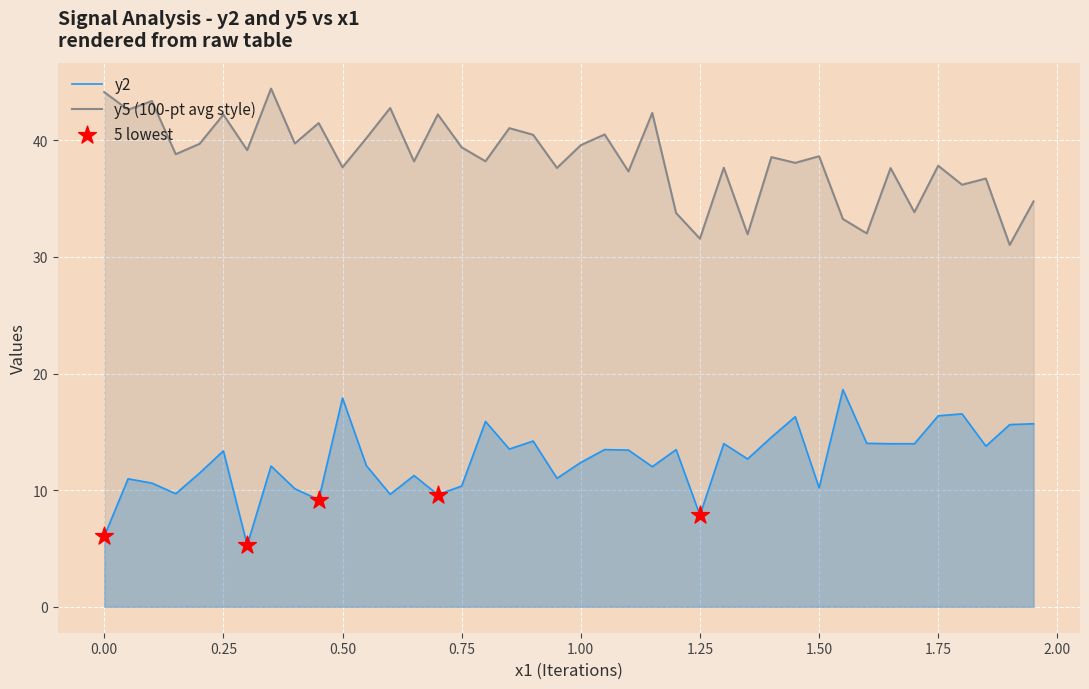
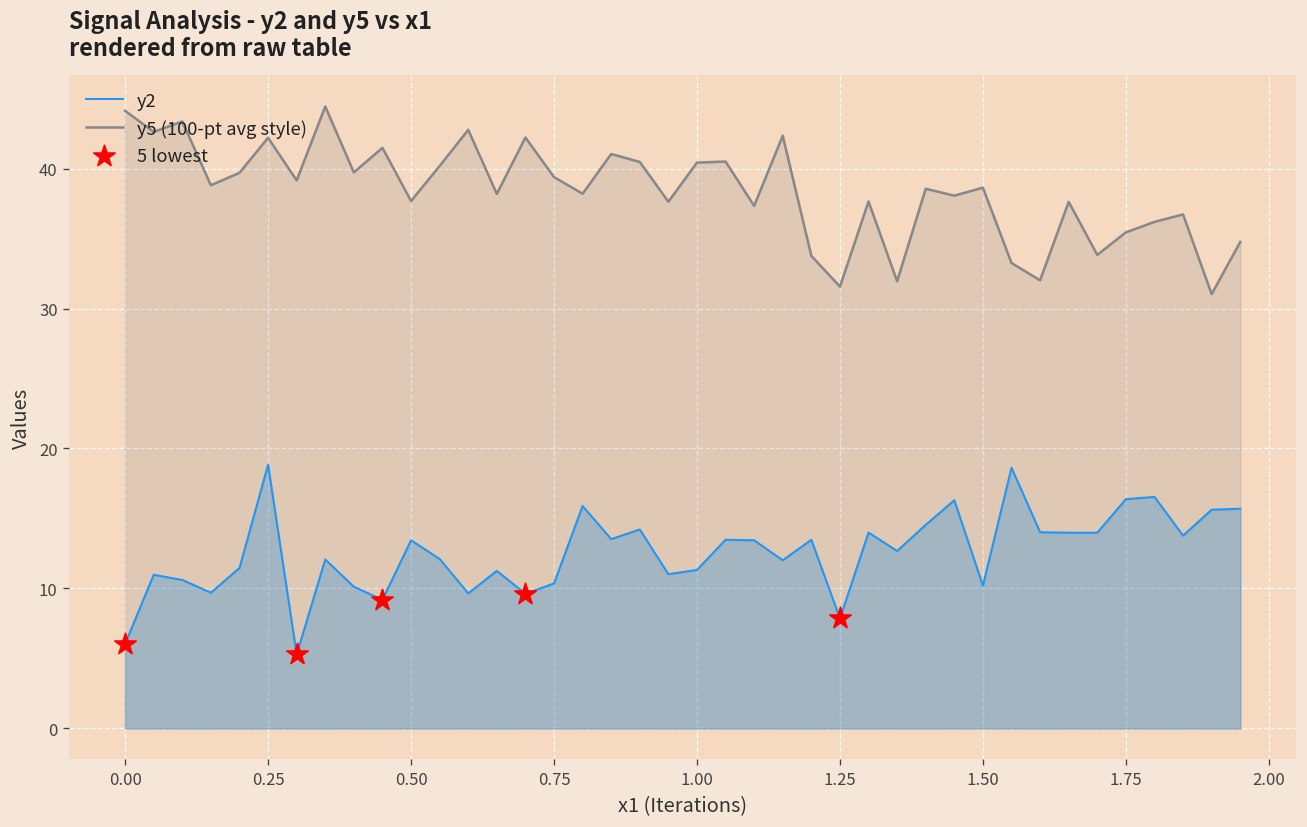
  {
    "y2": {
-     "0.25": 13.4,
-     "0.50": 17.9,
+     "0.25": 18.8,
+     "0.50": 13.4,
      "0.75": 10.4,
-     "1.00": 12.4,
+     "1.00": 11.3,
      "1.50": 10.2,
      "1.75": 16.4
    },
    "y5 (100-pt avg style)": {
      "0.00": 44.1,
      "0.25": 42.2,
      "0.50": 37.7,
      "0.75": 39.4,
-     "1.00": 39.6,
+     "1.00": 40.4,
      "1.25": 31.6,
      "1.50": 38.6,
-     "1.75": 37.8
+     "1.75": 35.4
    }
  }
